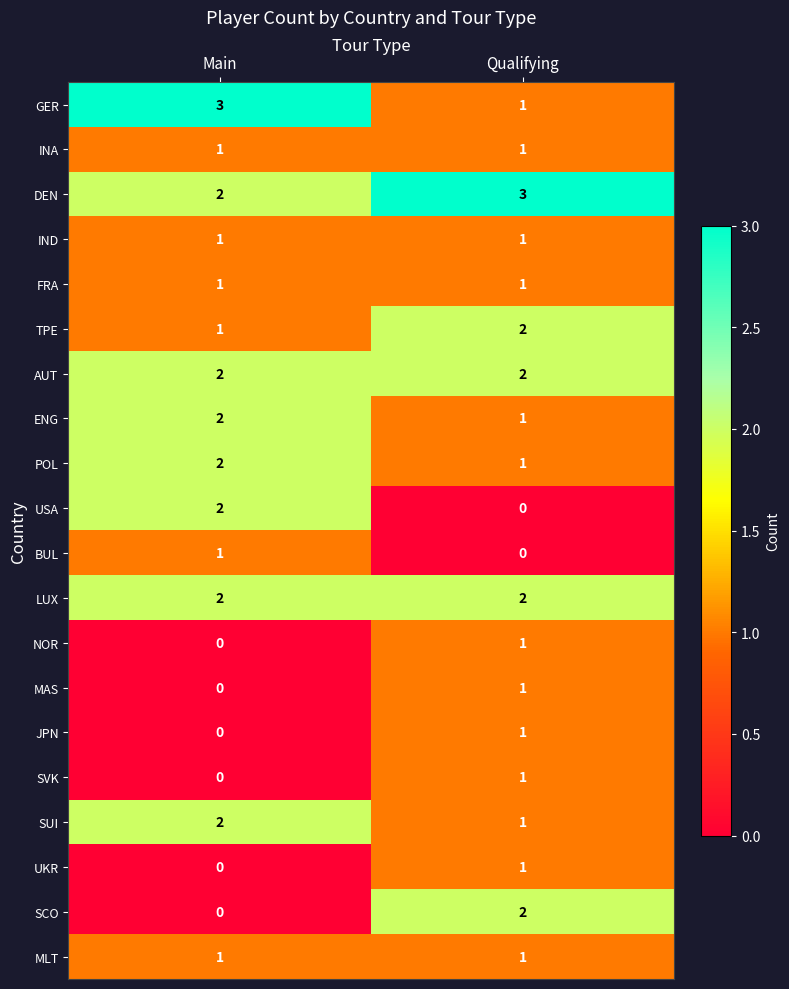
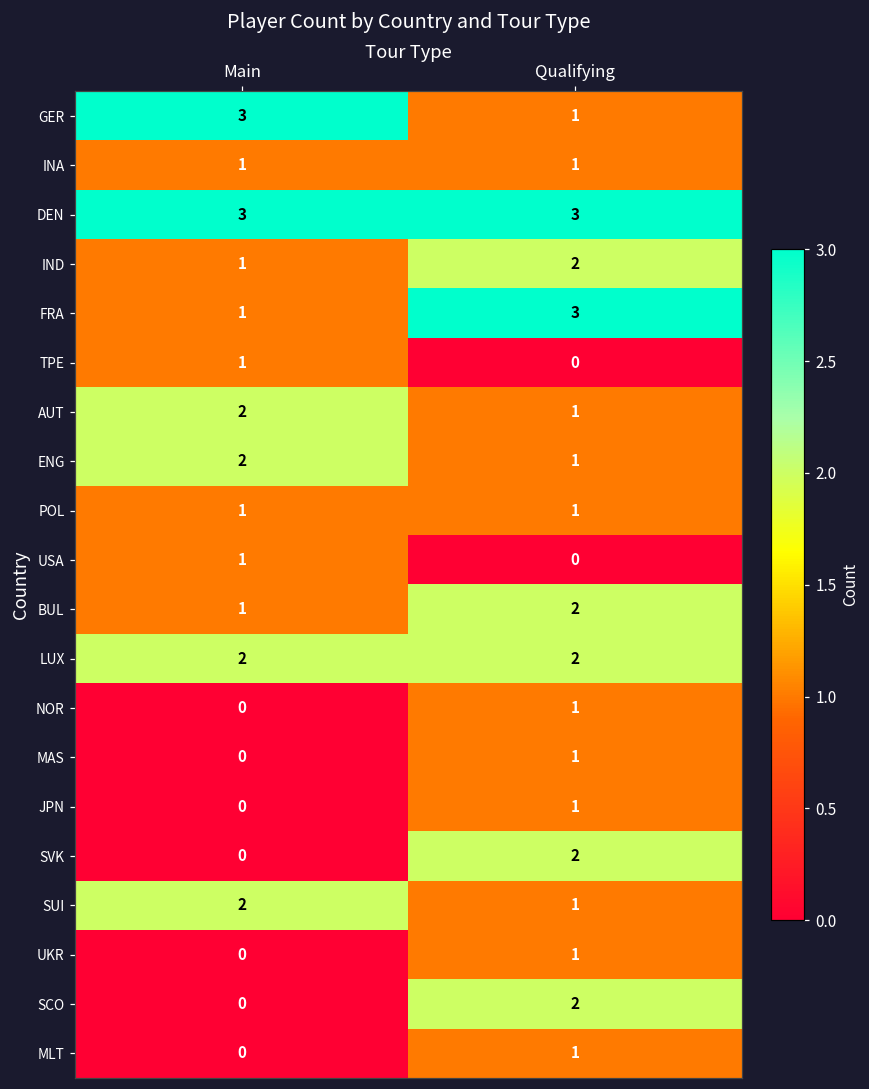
  {
    "GER": {
      "Main": 3,
      "Qualifying": 1
    },
    "INA": {
      "Main": 1,
      "Qualifying": 1
    },
    "DEN": {
-     "Main": 2,
+     "Main": 3,
      "Qualifying": 3
    },
    "IND": {
      "Main": 1,
-     "Qualifying": 1
+     "Qualifying": 2
    },
    "FRA": {
      "Main": 1,
-     "Qualifying": 1
+     "Qualifying": 3
    },
    "TPE": {
      "Main": 1,
-     "Qualifying": 2
+     "Qualifying": 0
    },
    "AUT": {
      "Main": 2,
-     "Qualifying": 2
+     "Qualifying": 1
    },
    "ENG": {
      "Main": 2,
      "Qualifying": 1
    },
    "POL": {
-     "Main": 2,
+     "Main": 1,
      "Qualifying": 1
    },
    "USA": {
-     "Main": 2,
+     "Main": 1,
      "Qualifying": 0
    },
    "BUL": {
      "Main": 1,
-     "Qualifying": 0
+     "Qualifying": 2
    },
    "LUX": {
      "Main": 2,
      "Qualifying": 2
    },
    "NOR": {
      "Main": 0,
      "Qualifying": 1
    },
    "MAS": {
      "Main": 0,
      "Qualifying": 1
    },
    "JPN": {
      "Main": 0,
      "Qualifying": 1
    },
    "SVK": {
      "Main": 0,
-     "Qualifying": 1
+     "Qualifying": 2
    },
    "SUI": {
      "Main": 2,
      "Qualifying": 1
    },
    "UKR": {
      "Main": 0,
      "Qualifying": 1
    },
    "SCO": {
      "Main": 0,
      "Qualifying": 2
    },
    "MLT": {
-     "Main": 1,
+     "Main": 0,
      "Qualifying": 1
    }
  }
